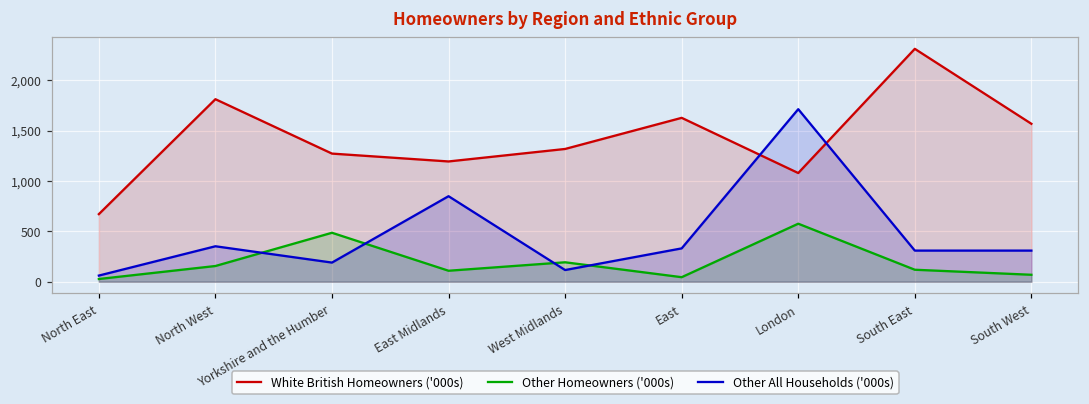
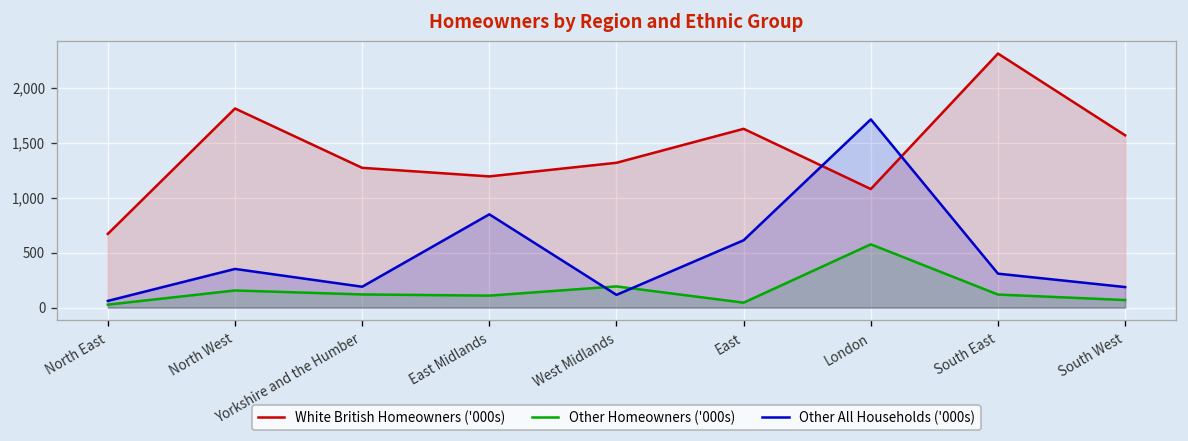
  {
    "White British Homeowners ('000s)": {
      "North East": "700",
      "North West": "1,800",
      "Yorkshire and the Humber": "1,300",
      "East Midlands": "1,200",
      "West Midlands": "1,300",
      "East": "1,600",
      "London": "1,100",
      "South East": "2,300",
      "South West": "1,600"
    },
    "Other Homeowners ('000s)": {
      "North East": "0",
      "North West": "200",
-     "Yorkshire and the Humber": "500",
+     "Yorkshire and the Humber": "100",
      "East Midlands": "100",
      "West Midlands": "200",
      "East": "0",
      "London": "600",
      "South East": "100",
      "South West": "100"
    },
    "Other All Households ('000s)": {
      "North East": "100",
      "North West": "400",
      "Yorkshire and the Humber": "200",
      "East Midlands": "800",
      "West Midlands": "100",
-     "East": "300",
+     "East": "600",
      "London": "1,700",
      "South East": "300",
-     "South West": "300"
+     "South West": "200"
    }
  }
